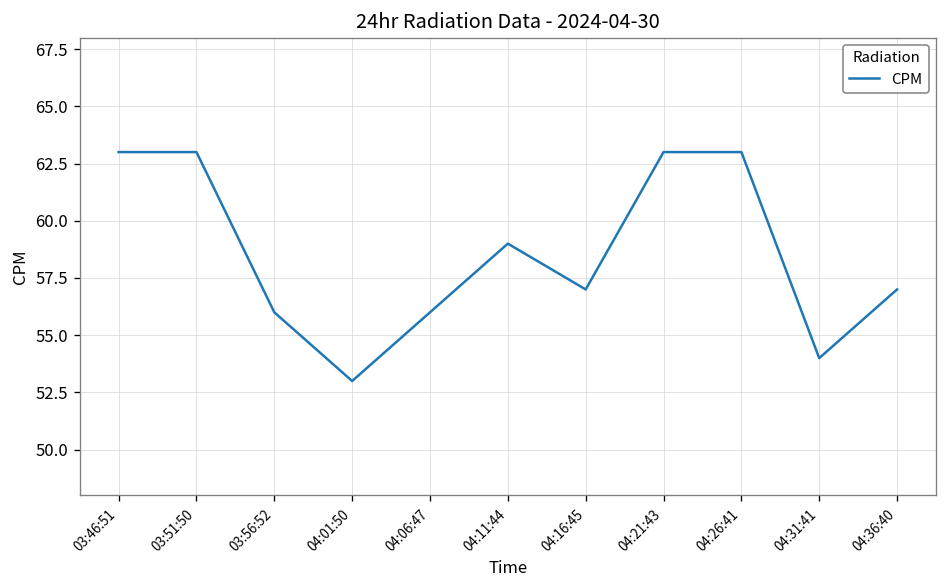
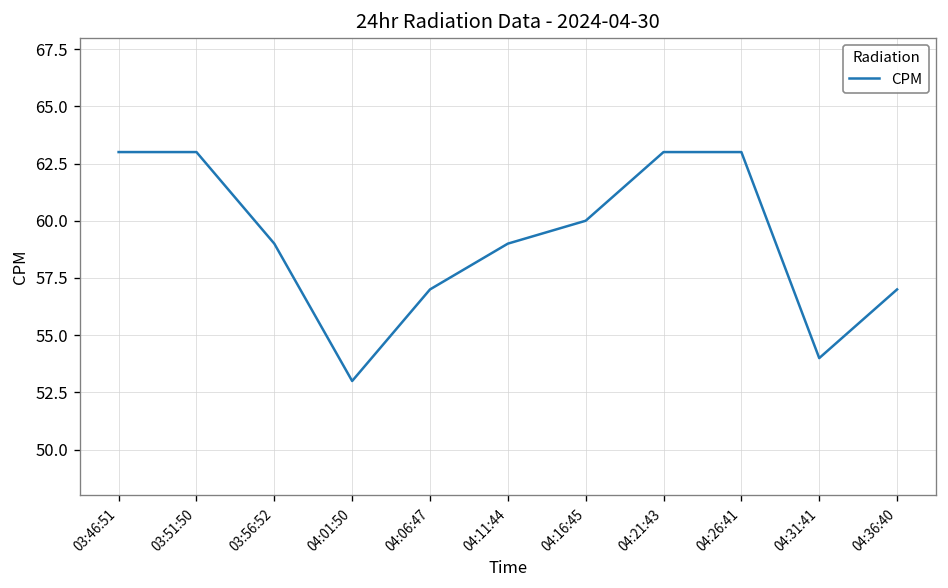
  {
    "03:46:51": 63,
    "03:51:50": 63,
-   "03:56:52": 56,
+   "03:56:52": 59,
    "04:01:50": 53,
-   "04:06:47": 56,
+   "04:06:47": 57,
    "04:11:44": 59,
-   "04:16:45": 57,
+   "04:16:45": 60,
    "04:21:43": 63,
    "04:26:41": 63,
    "04:31:41": 54,
    "04:36:40": 57
  }
